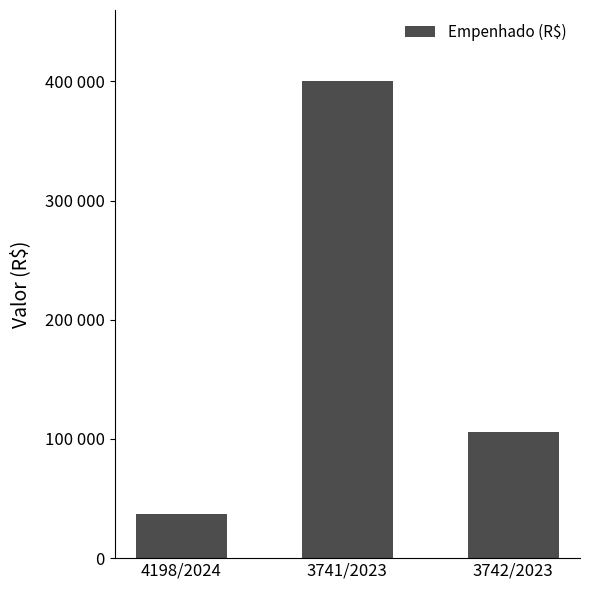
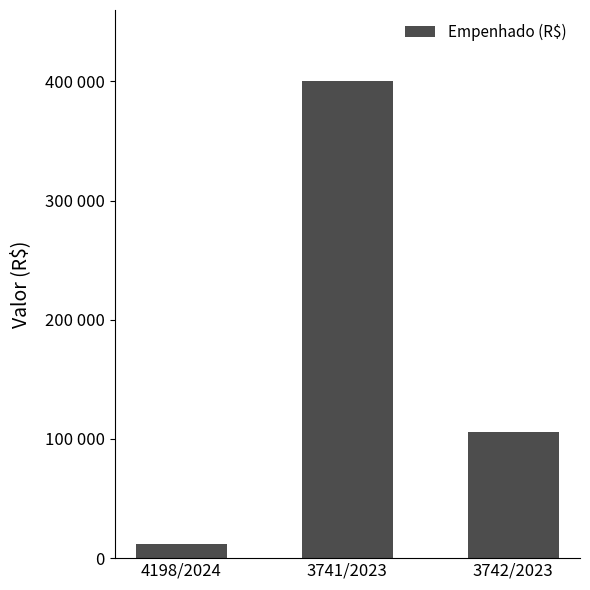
  {
-   "4198/2024": 37000,
+   "4198/2024": 12000,
    "3741/2023": 400000,
    "3742/2023": 105000
  }
